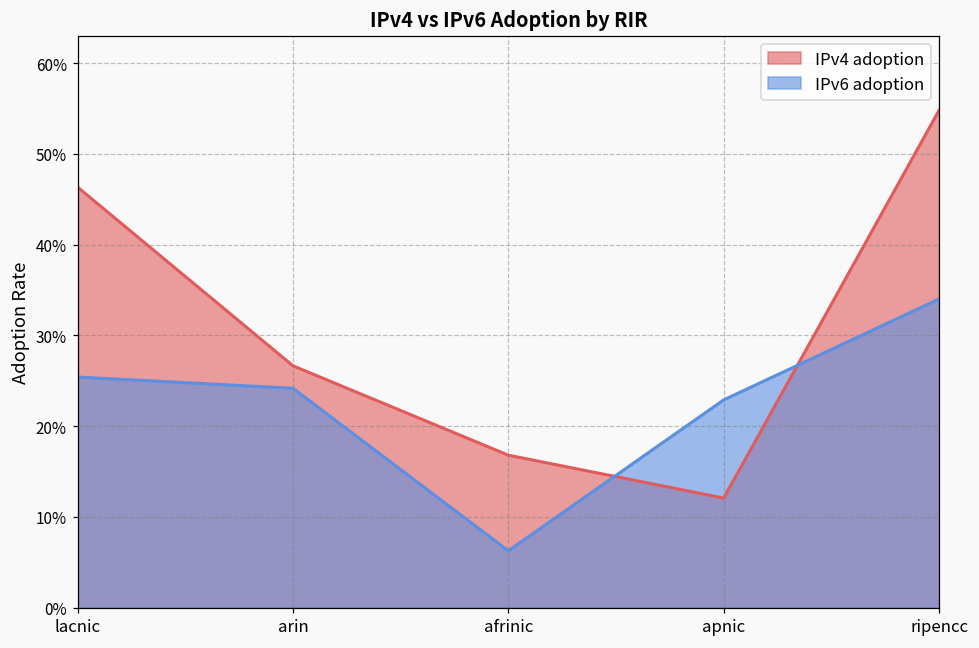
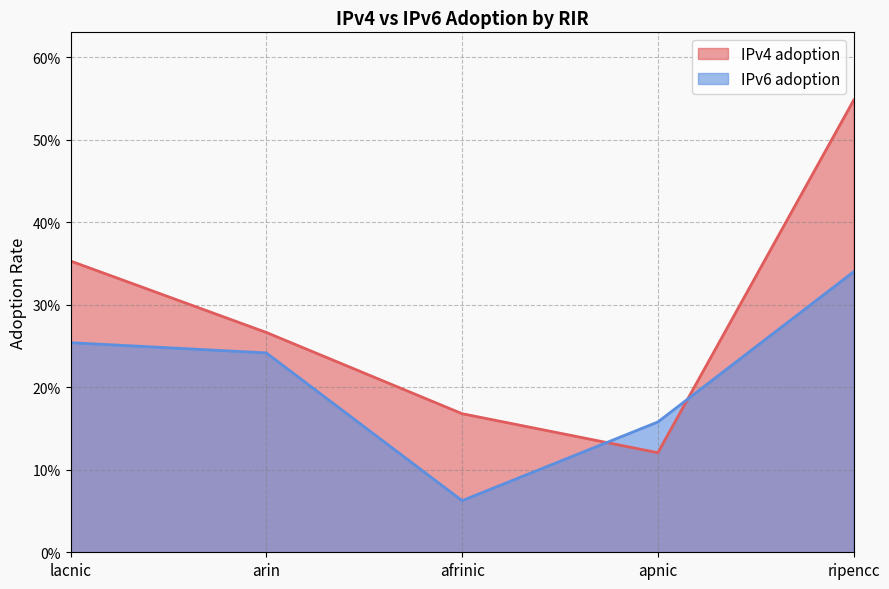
  {
    "IPv4 adoption": {
-     "lacnic": "46%",
+     "lacnic": "35%",
      "arin": "27%",
      "afrinic": "17%",
      "apnic": "12%",
      "ripencc": "55%"
    },
    "IPv6 adoption": {
      "lacnic": "25%",
      "arin": "24%",
      "afrinic": "6%",
-     "apnic": "23%",
+     "apnic": "16%",
      "ripencc": "34%"
    }
  }
